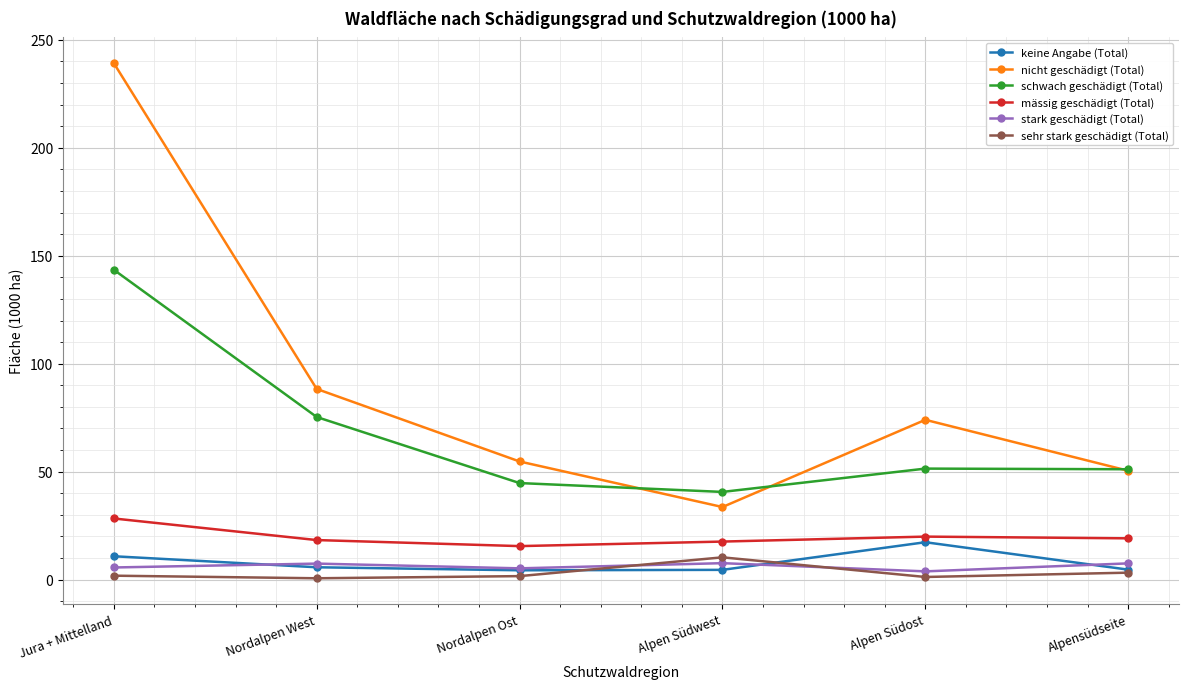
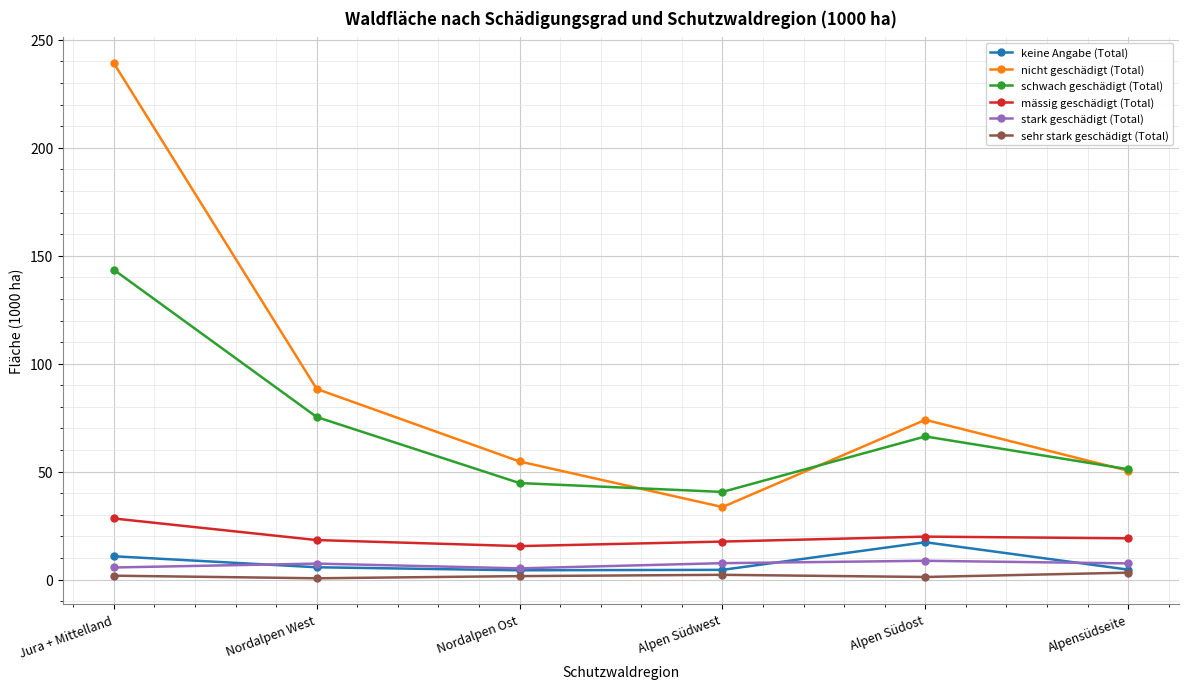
  {
    "keine Angabe (Total)": {
      "Jura + Mittelland": 11,
      "Nordalpen West": 6,
      "Alpen Südwest": 5,
      "Alpen Südost": 17,
      "Alpensüdseite": 5
    },
    "nicht geschädigt (Total)": {
      "Jura + Mittelland": 239,
      "Nordalpen West": 88,
      "Nordalpen Ost": 55,
      "Alpen Südwest": 34,
      "Alpen Südost": 74
    },
    "schwach geschädigt (Total)": {
      "Jura + Mittelland": 144,
      "Nordalpen West": 75,
      "Nordalpen Ost": 45,
      "Alpen Südwest": 41,
-     "Alpen Südost": 51
+     "Alpen Südost": 66
    },
    "mässig geschädigt (Total)": {
      "Jura + Mittelland": 28,
      "Nordalpen West": 18,
      "Nordalpen Ost": 16,
      "Alpen Südwest": 18,
      "Alpen Südost": 20,
      "Alpensüdseite": 19
    },
    "stark geschädigt (Total)": {
      "Jura + Mittelland": 6,
      "Nordalpen West": 7,
      "Alpen Südwest": 8,
-     "Alpen Südost": 4,
+     "Alpen Südost": 9,
      "Alpensüdseite": 8
    },
    "sehr stark geschädigt (Total)": {
      "Jura + Mittelland": 2,
      "Nordalpen West": 1,
      "Nordalpen Ost": 2,
-     "Alpen Südwest": 10,
+     "Alpen Südwest": 2,
      "Alpen Südost": 1,
      "Alpensüdseite": 3
    }
  }
